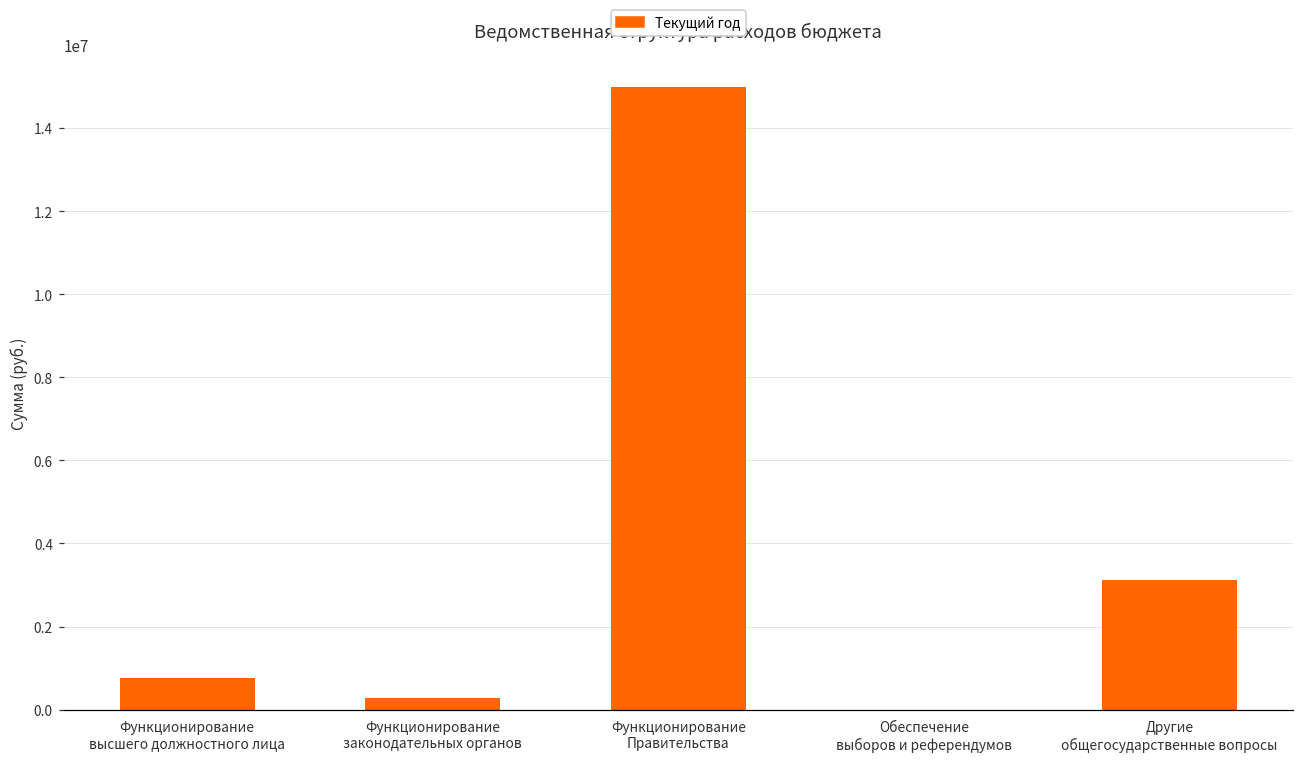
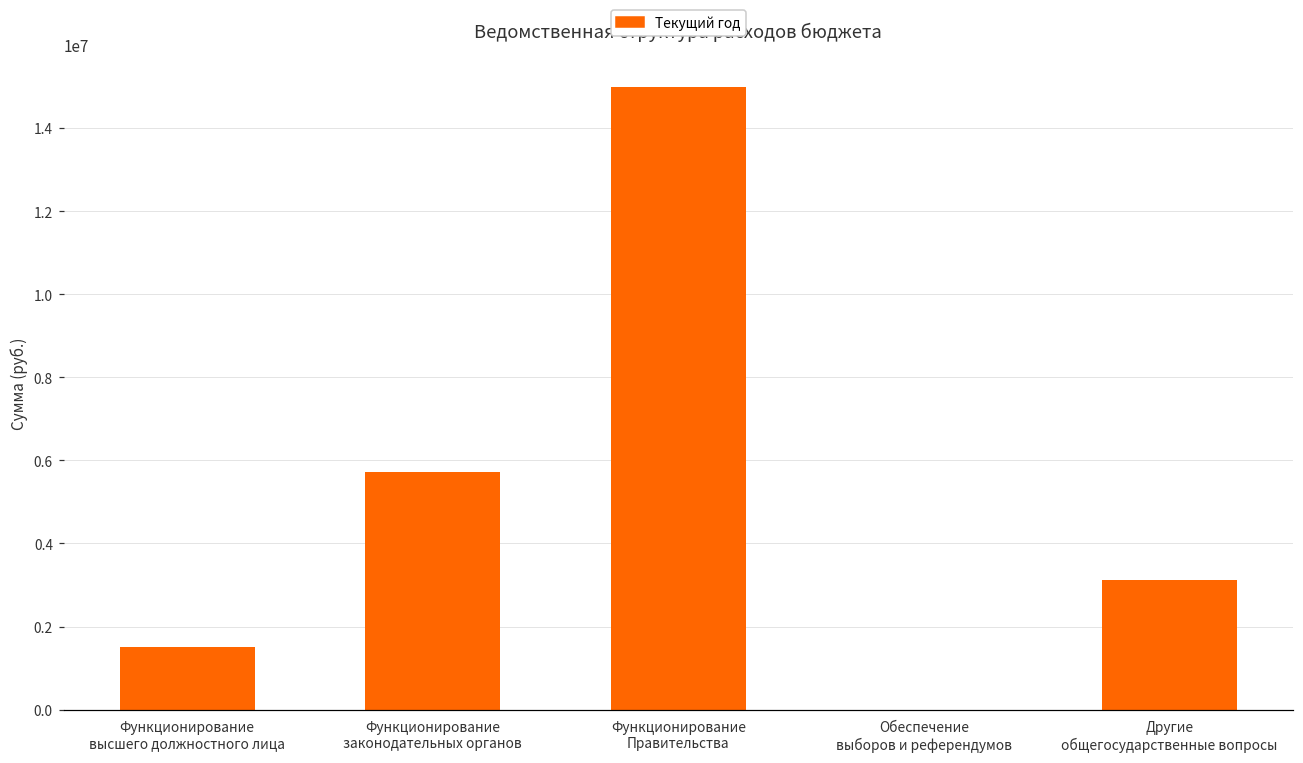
  {
-   "Функционирование высшего должностного лица": 800000,
-   "Функционирование законодательных органов": 300000,
+   "Функционирование высшего должностного лица": 1500000,
+   "Функционирование законодательных органов": 5700000,
    "Функционирование Правительства": 15000000,
    "Обеспечение выборов и референдумов": 0,
    "Другие общегосударственные вопросы": 3100000
  }
